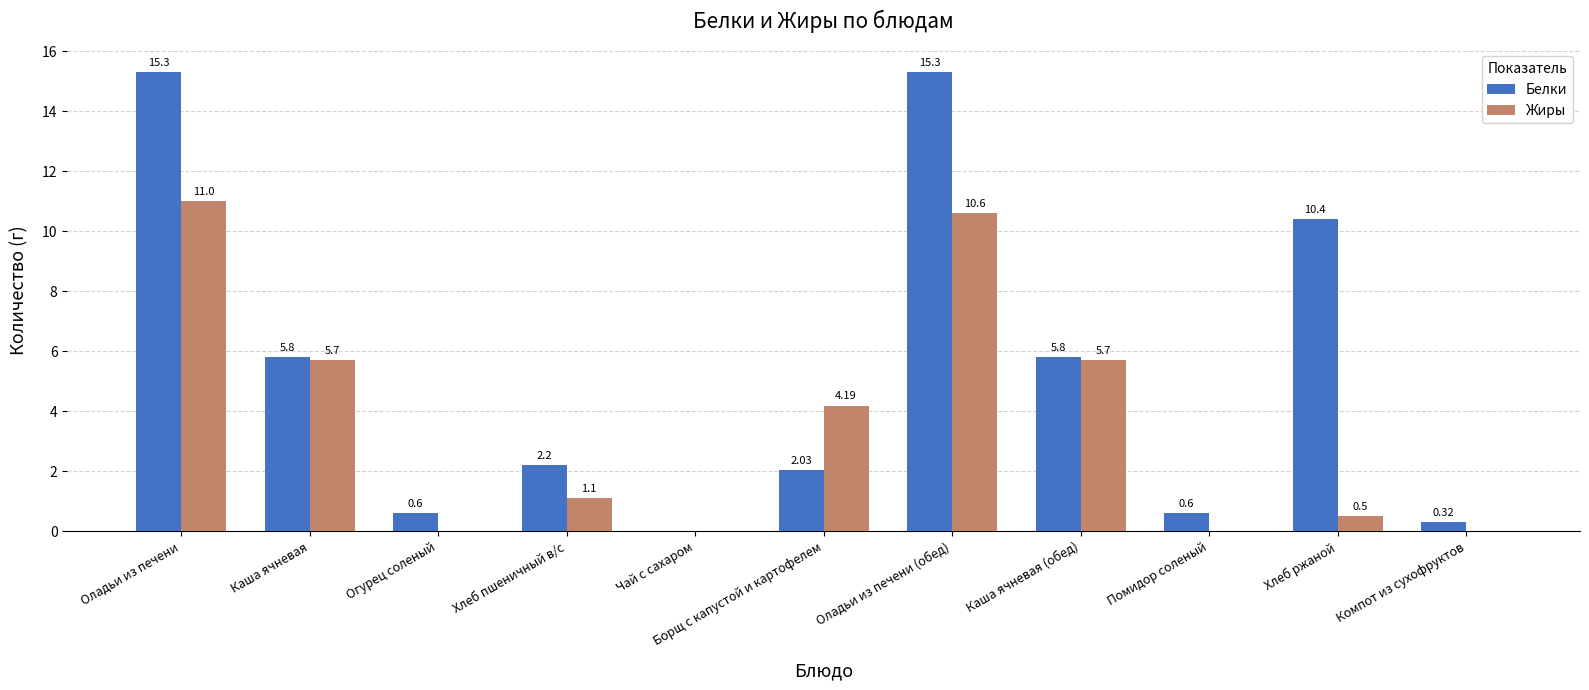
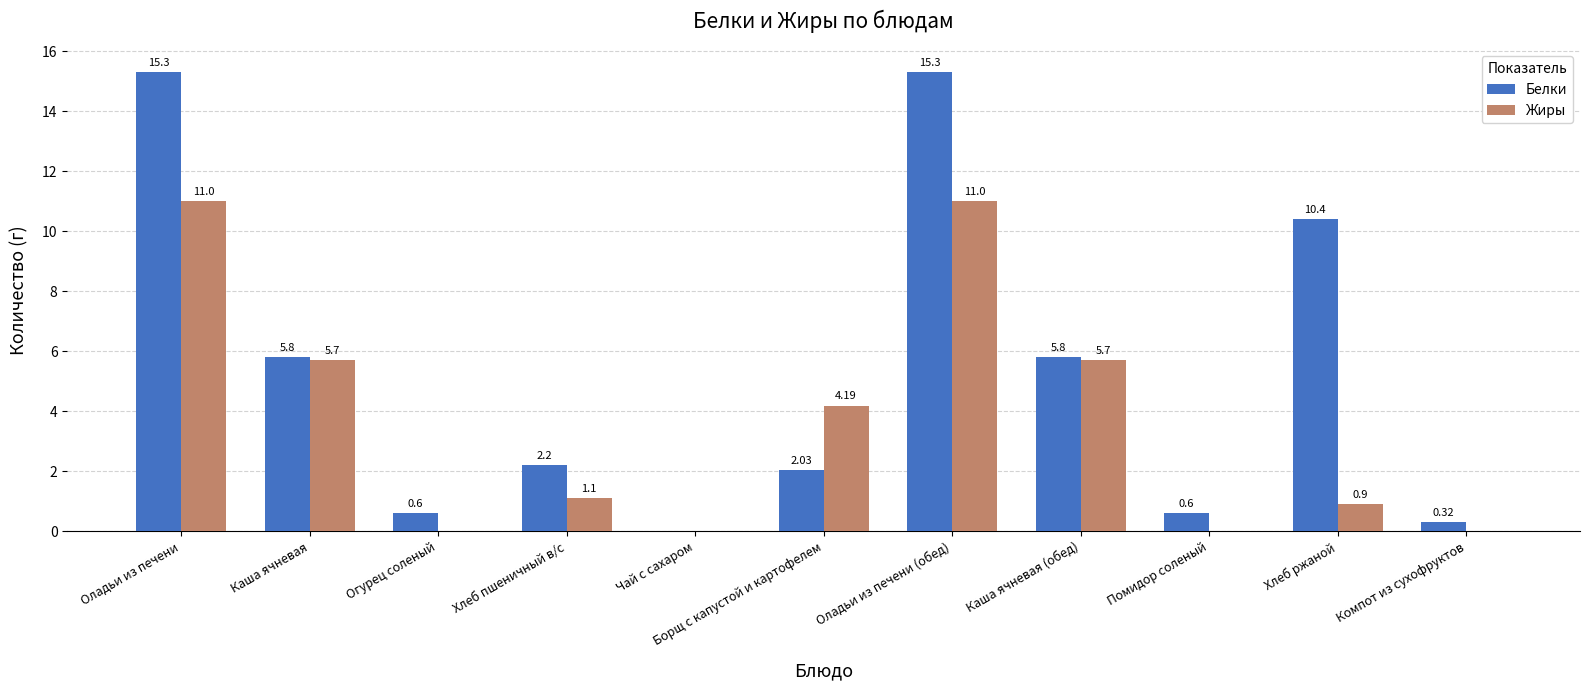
  {
    "Белки": {
      "Оладьи из печени": 15.3,
      "Каша ячневая": 5.8,
      "Огурец соленый": 0.6,
      "Хлеб пшеничный в/с": 2.2,
      "Борщ с капустой и картофелем": 2.03,
      "Оладьи из печени (обед)": 15.3,
      "Каша ячневая (обед)": 5.8,
      "Помидор соленый": 0.6,
      "Хлеб ржаной": 10.4,
      "Компот из сухофруктов": 0.32
    },
    "Жиры": {
      "Оладьи из печени": 11.0,
      "Каша ячневая": 5.7,
      "Хлеб пшеничный в/с": 1.1,
      "Борщ с капустой и картофелем": 4.19,
-     "Оладьи из печени (обед)": 10.6,
+     "Оладьи из печени (обед)": 11.0,
      "Каша ячневая (обед)": 5.7,
-     "Хлеб ржаной": 0.5
+     "Хлеб ржаной": 0.9
    }
  }
